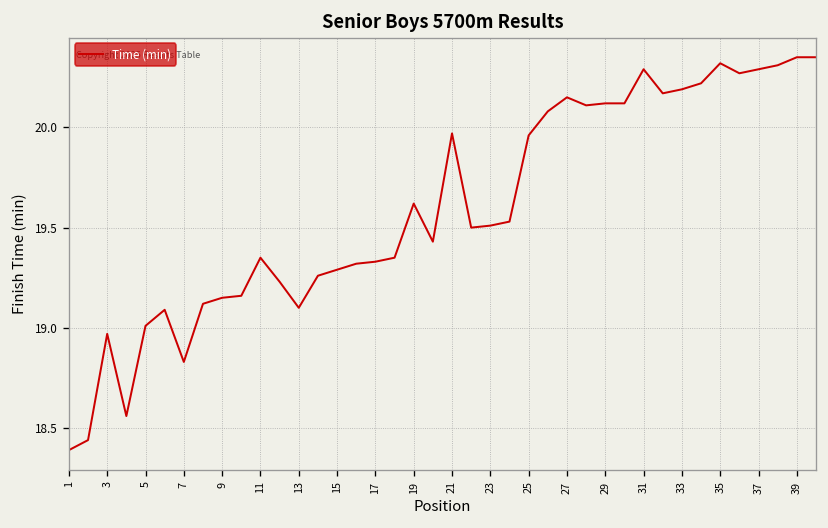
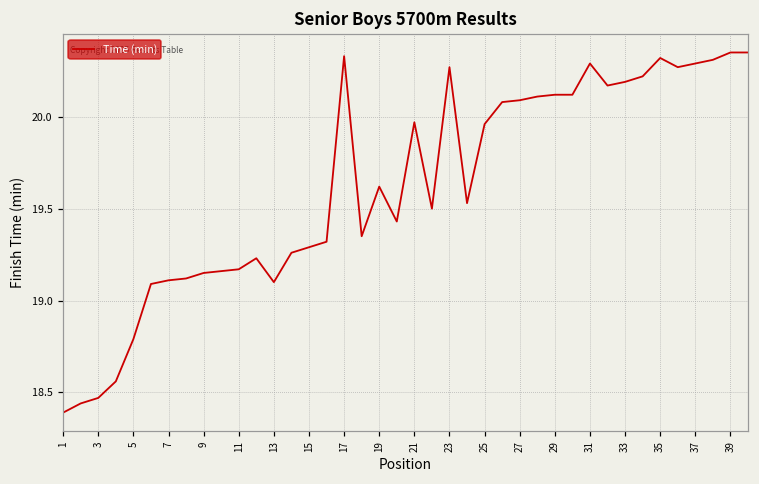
  {
    "1": 18.39,
-   "3": 18.97,
-   "5": 19.01,
-   "7": 18.83,
+   "3": 18.47,
+   "5": 18.79,
+   "7": 19.11,
    "9": 19.15,
-   "11": 19.35,
+   "11": 19.17,
    "13": 19.10,
    "15": 19.29,
-   "17": 19.33,
+   "17": 20.33,
    "19": 19.62,
    "21": 19.97,
-   "23": 19.51,
+   "23": 20.27,
    "25": 19.96,
-   "27": 20.15,
+   "27": 20.09,
    "29": 20.12,
    "31": 20.29,
    "33": 20.19,
    "35": 20.32,
    "37": 20.29,
    "39": 20.35
  }
